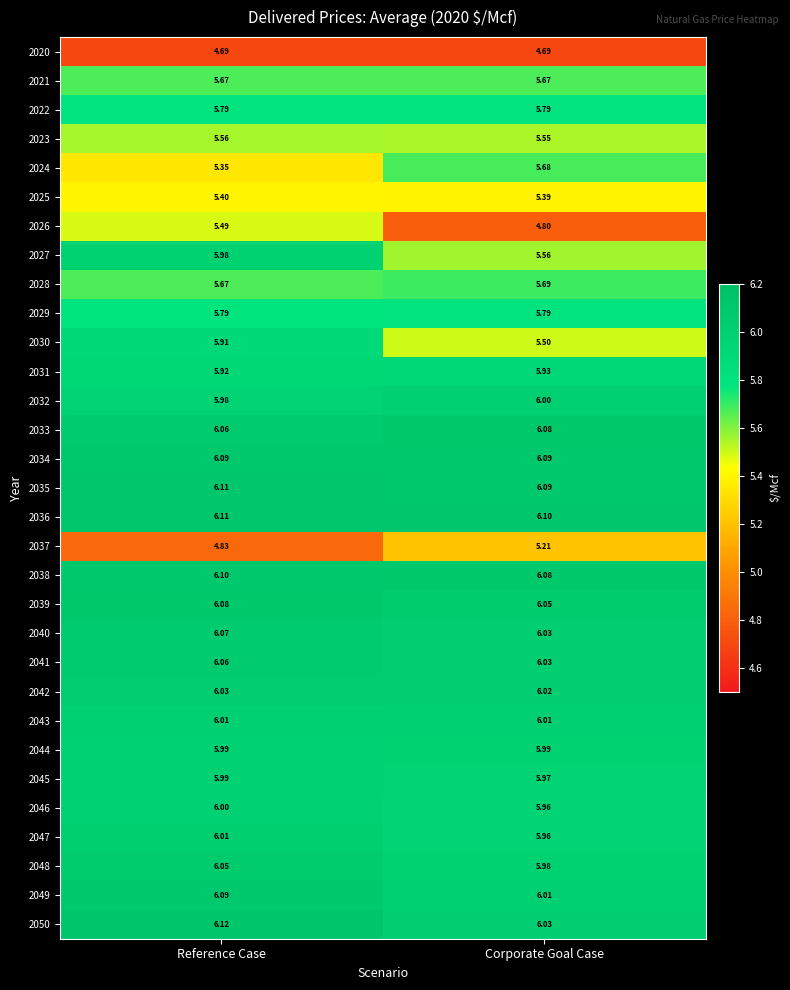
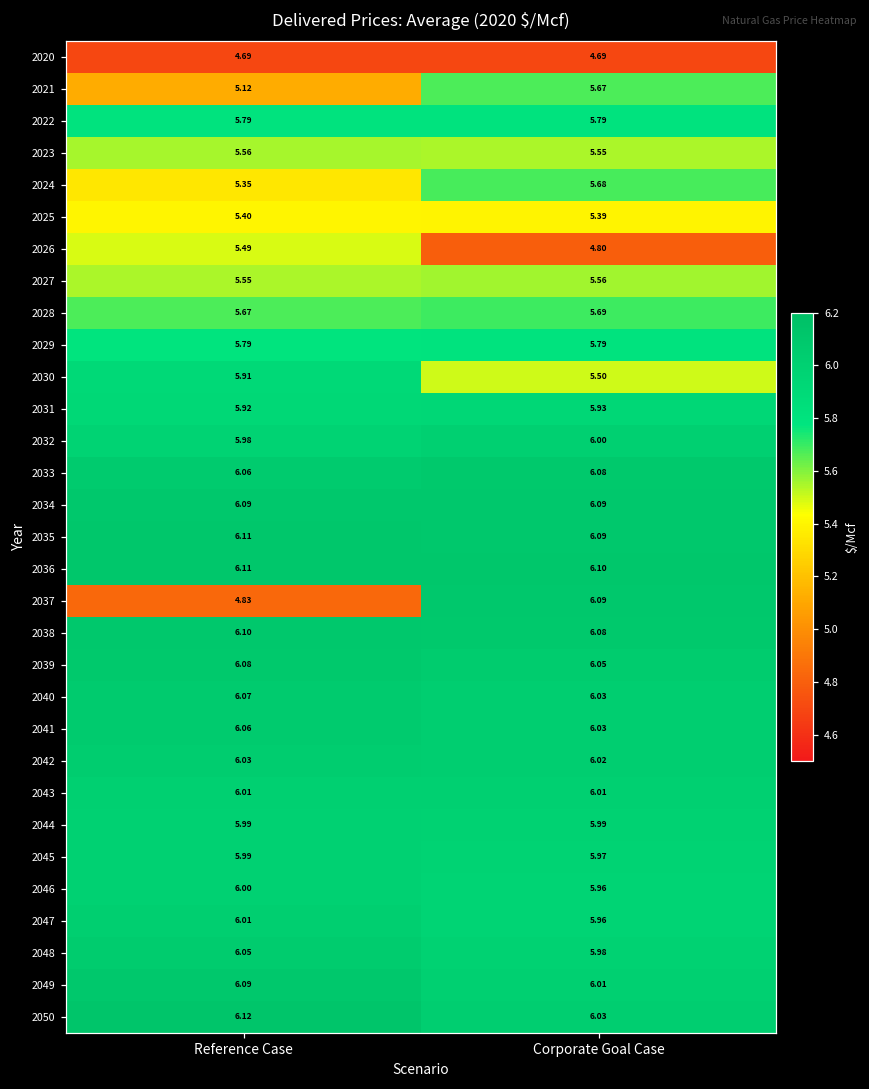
  {
    "2020": {
      "Reference Case": 4.69,
      "Corporate Goal Case": 4.69
    },
    "2021": {
-     "Reference Case": 5.67,
+     "Reference Case": 5.12,
      "Corporate Goal Case": 5.67
    },
    "2022": {
      "Reference Case": 5.79,
      "Corporate Goal Case": 5.79
    },
    "2023": {
      "Reference Case": 5.56,
      "Corporate Goal Case": 5.55
    },
    "2024": {
      "Reference Case": 5.35,
      "Corporate Goal Case": 5.68
    },
    "2025": {
      "Reference Case": 5.40,
      "Corporate Goal Case": 5.39
    },
    "2026": {
      "Reference Case": 5.49,
      "Corporate Goal Case": 4.80
    },
    "2027": {
-     "Reference Case": 5.98,
+     "Reference Case": 5.55,
      "Corporate Goal Case": 5.56
    },
    "2028": {
      "Reference Case": 5.67,
      "Corporate Goal Case": 5.69
    },
    "2029": {
      "Reference Case": 5.79,
      "Corporate Goal Case": 5.79
    },
    "2030": {
      "Reference Case": 5.91,
      "Corporate Goal Case": 5.50
    },
    "2031": {
      "Reference Case": 5.92,
      "Corporate Goal Case": 5.93
    },
    "2032": {
      "Reference Case": 5.98,
      "Corporate Goal Case": 6.00
    },
    "2033": {
      "Reference Case": 6.06,
      "Corporate Goal Case": 6.08
    },
    "2034": {
      "Reference Case": 6.09,
      "Corporate Goal Case": 6.09
    },
    "2035": {
      "Reference Case": 6.11,
      "Corporate Goal Case": 6.09
    },
    "2036": {
      "Reference Case": 6.11,
      "Corporate Goal Case": 6.10
    },
    "2037": {
      "Reference Case": 4.83,
-     "Corporate Goal Case": 5.21
+     "Corporate Goal Case": 6.09
    },
    "2038": {
      "Reference Case": 6.10,
      "Corporate Goal Case": 6.08
    },
    "2039": {
      "Reference Case": 6.08,
      "Corporate Goal Case": 6.05
    },
    "2040": {
      "Reference Case": 6.07,
      "Corporate Goal Case": 6.03
    },
    "2041": {
      "Reference Case": 6.06,
      "Corporate Goal Case": 6.03
    },
    "2042": {
      "Reference Case": 6.03,
      "Corporate Goal Case": 6.02
    },
    "2043": {
      "Reference Case": 6.01,
      "Corporate Goal Case": 6.01
    },
    "2044": {
      "Reference Case": 5.99,
      "Corporate Goal Case": 5.99
    },
    "2045": {
      "Reference Case": 5.99,
      "Corporate Goal Case": 5.97
    },
    "2046": {
      "Reference Case": 6.00,
      "Corporate Goal Case": 5.96
    },
    "2047": {
      "Reference Case": 6.01,
      "Corporate Goal Case": 5.96
    },
    "2048": {
      "Reference Case": 6.05,
      "Corporate Goal Case": 5.98
    },
    "2049": {
      "Reference Case": 6.09,
      "Corporate Goal Case": 6.01
    },
    "2050": {
      "Reference Case": 6.12,
      "Corporate Goal Case": 6.03
    }
  }
